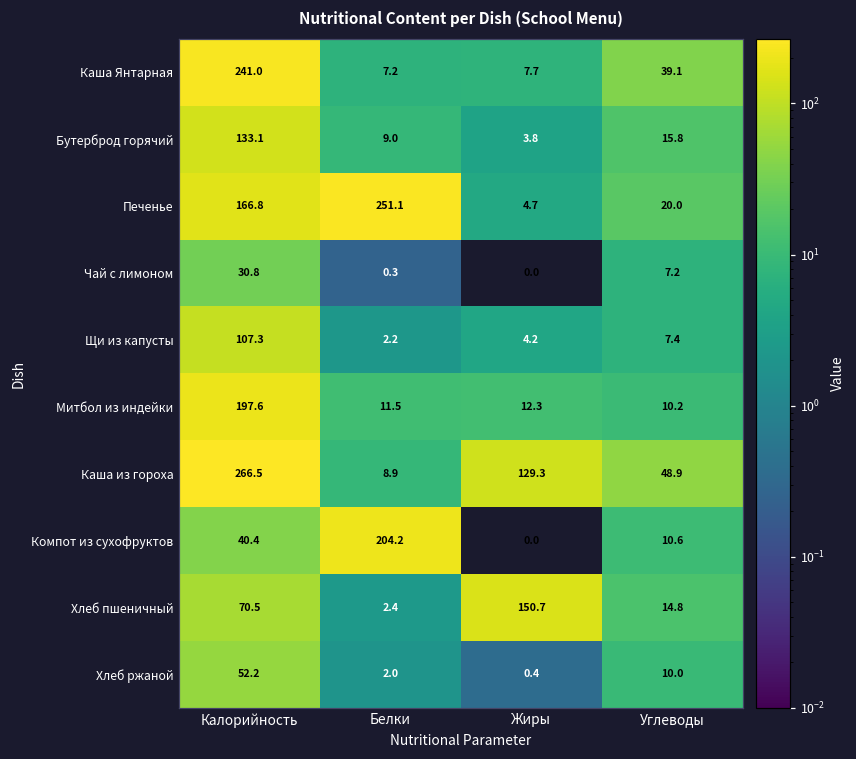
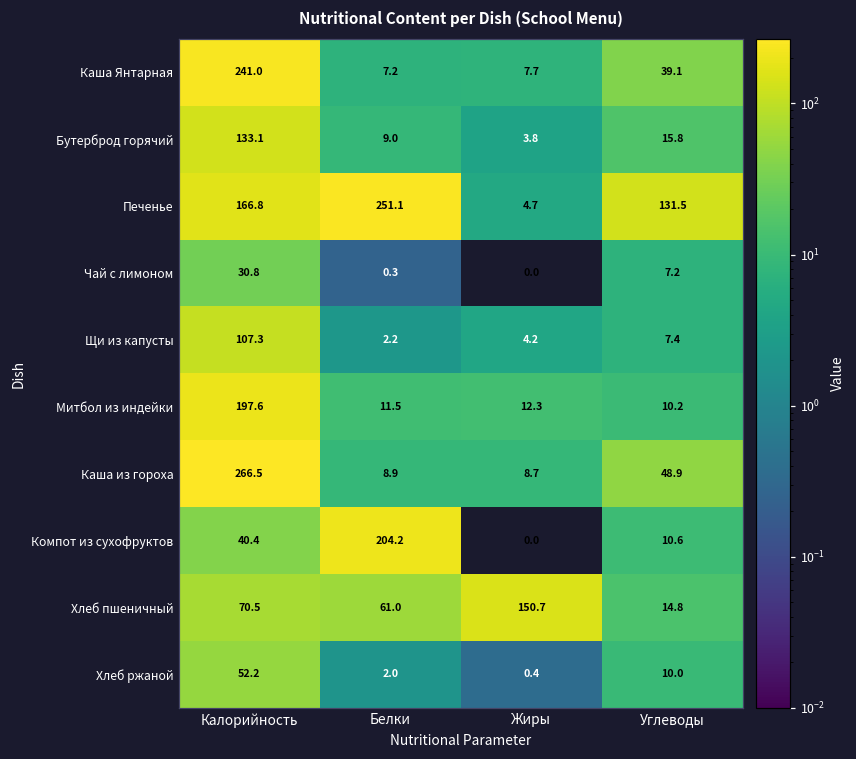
  {
    "Каша Янтарная": {
      "Калорийность": 241.0,
      "Белки": 7.2,
      "Жиры": 7.7,
      "Углеводы": 39.1
    },
    "Бутерброд горячий": {
      "Калорийность": 133.1,
      "Белки": 9.0,
      "Жиры": 3.8,
      "Углеводы": 15.8
    },
    "Печенье": {
      "Калорийность": 166.8,
      "Белки": 251.1,
      "Жиры": 4.7,
-     "Углеводы": 20.0
+     "Углеводы": 131.5
    },
    "Чай с лимоном": {
      "Калорийность": 30.8,
      "Белки": 0.3,
      "Углеводы": 7.2
    },
    "Щи из капусты": {
      "Калорийность": 107.3,
      "Белки": 2.2,
      "Жиры": 4.2,
      "Углеводы": 7.4
    },
    "Митбол из индейки": {
      "Калорийность": 197.6,
      "Белки": 11.5,
      "Жиры": 12.3,
      "Углеводы": 10.2
    },
    "Каша из гороха": {
      "Калорийность": 266.5,
      "Белки": 8.9,
-     "Жиры": 129.3,
+     "Жиры": 8.7,
      "Углеводы": 48.9
    },
    "Компот из сухофруктов": {
      "Калорийность": 40.4,
      "Белки": 204.2,
      "Углеводы": 10.6
    },
    "Хлеб пшеничный": {
      "Калорийность": 70.5,
-     "Белки": 2.4,
+     "Белки": 61.0,
      "Жиры": 150.7,
      "Углеводы": 14.8
    },
    "Хлеб ржаной": {
      "Калорийность": 52.2,
      "Белки": 2.0,
      "Жиры": 0.4,
      "Углеводы": 10.0
    }
  }
